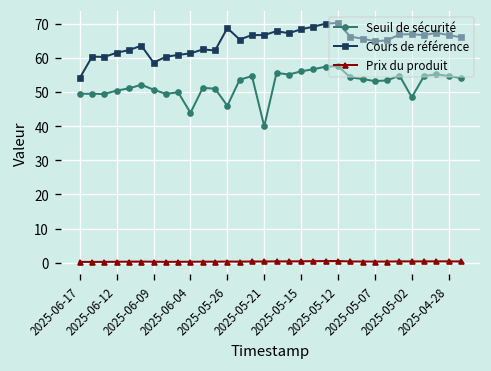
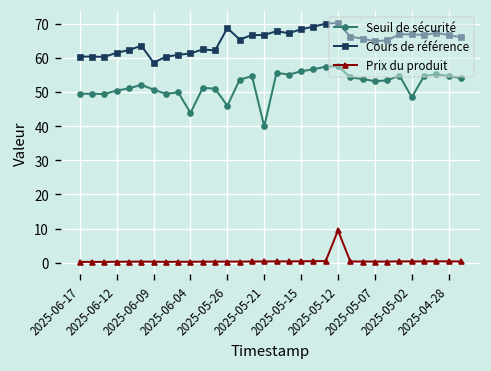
  {
    "Seuil de sécurité": {
      "2025-06-17": 49,
      "2025-06-12": 50,
      "2025-06-09": 51,
      "2025-06-04": 44,
      "2025-05-26": 46,
      "2025-05-21": 40,
      "2025-05-15": 56,
      "2025-05-07": 53,
      "2025-05-02": 48,
      "2025-04-28": 55
    },
    "Cours de référence": {
-     "2025-06-17": 54,
+     "2025-06-17": 60,
      "2025-06-12": 62,
      "2025-06-09": 59,
      "2025-06-04": 61,
      "2025-05-26": 69,
      "2025-05-21": 67,
      "2025-05-15": 68
    },
    "Prix du produit": {
      "2025-06-17": 0,
      "2025-06-12": 0,
      "2025-06-09": 0,
      "2025-06-04": 0,
      "2025-05-26": 0,
      "2025-05-21": 0,
      "2025-05-15": 0,
-     "2025-05-12": 1,
+     "2025-05-12": 9,
      "2025-05-07": 0,
      "2025-05-02": 0,
      "2025-04-28": 0
    }
  }
